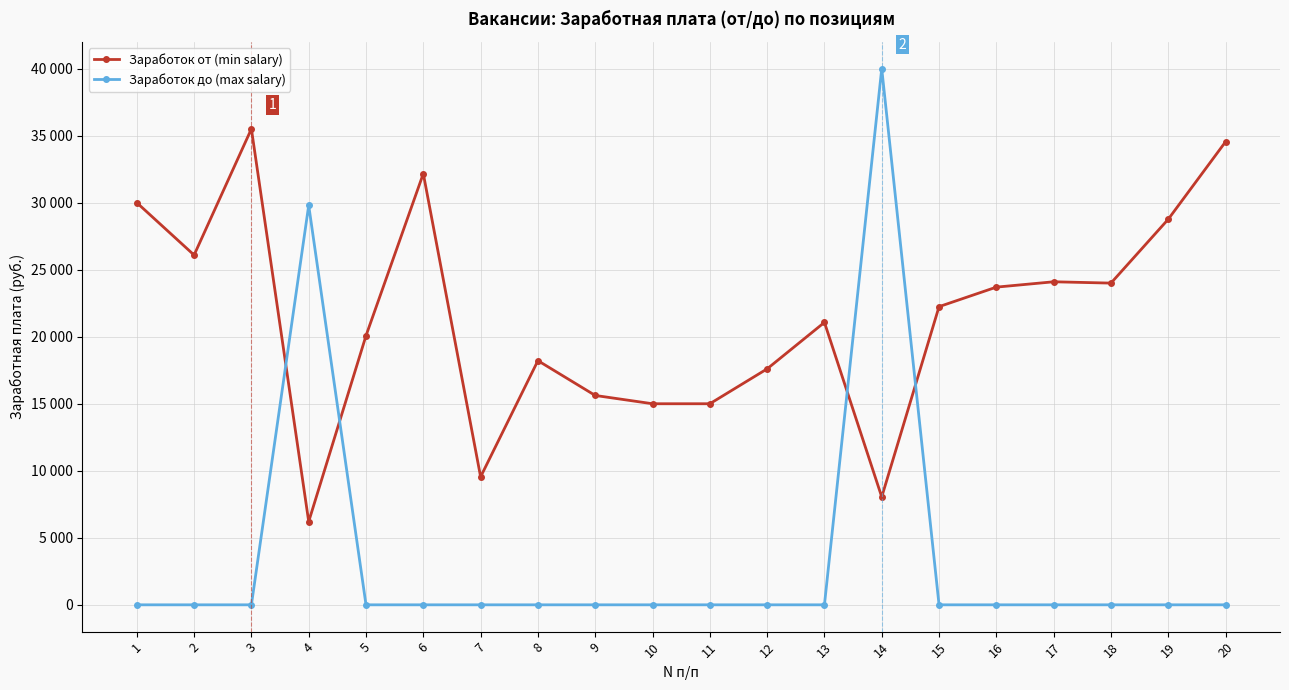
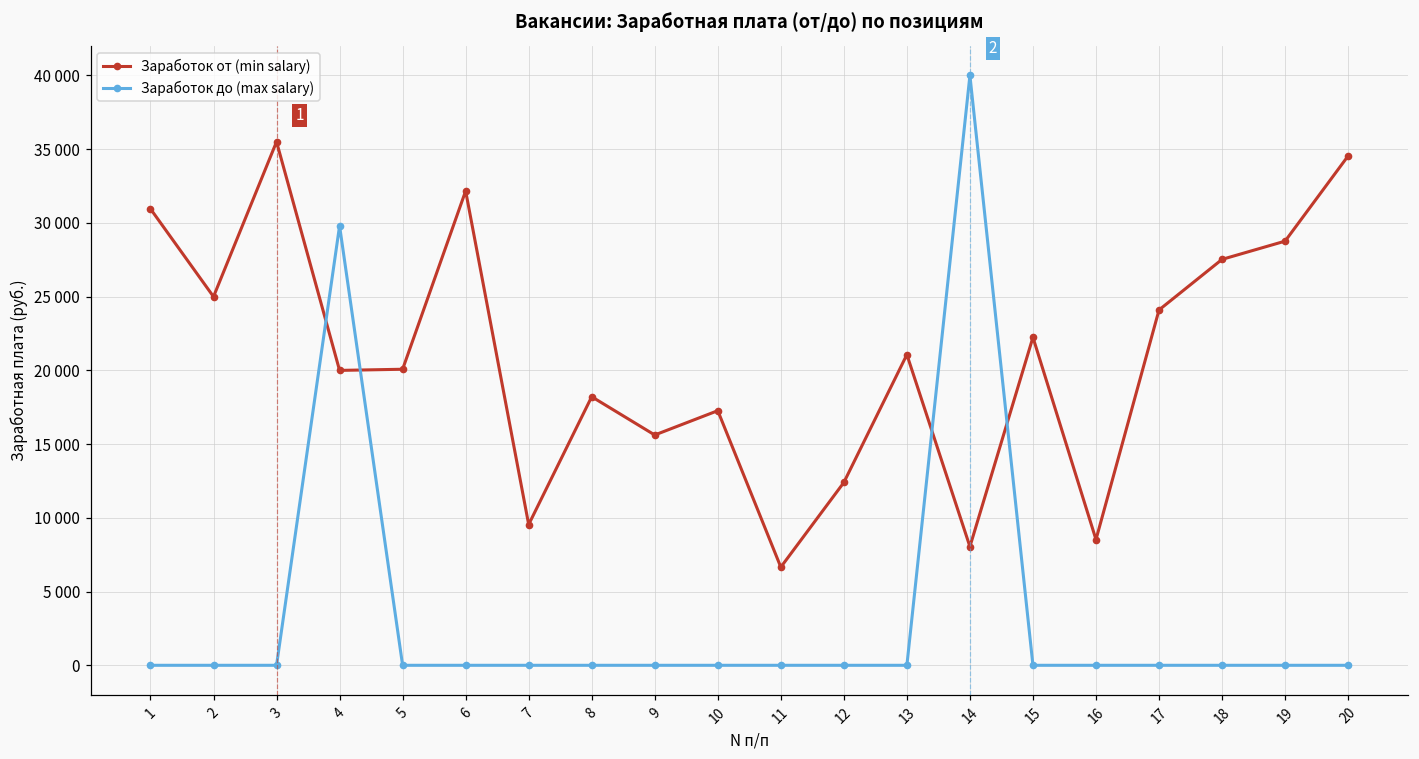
  {
    "Заработок от (min salary)": {
-     "1": 30000,
-     "2": 26100,
-     "4": 6200,
+     "1": 31000,
+     "2": 25000,
+     "4": 20000,
      "5": 20100,
      "6": 32200,
      "7": 9500,
      "8": 18200,
      "9": 15600,
-     "10": 15000,
-     "11": 15000,
-     "12": 17600,
+     "10": 17300,
+     "11": 6700,
+     "12": 12400,
      "13": 21100,
      "14": 8000,
      "15": 22200,
-     "16": 23700,
+     "16": 8500,
      "17": 24100,
-     "18": 24000,
+     "18": 27500,
      "19": 28800,
      "20": 34500
    },
    "Заработок до (max salary)": {
      "1": 0,
      "2": 0,
      "3": 0,
      "4": 29800,
      "5": 0,
      "6": 0,
      "7": 0,
      "8": 0,
      "9": 0,
      "10": 0,
      "11": 0,
      "12": 0,
      "13": 0,
      "15": 0,
      "16": 0,
      "17": 0,
      "18": 0,
      "19": 0,
      "20": 0
    }
  }
